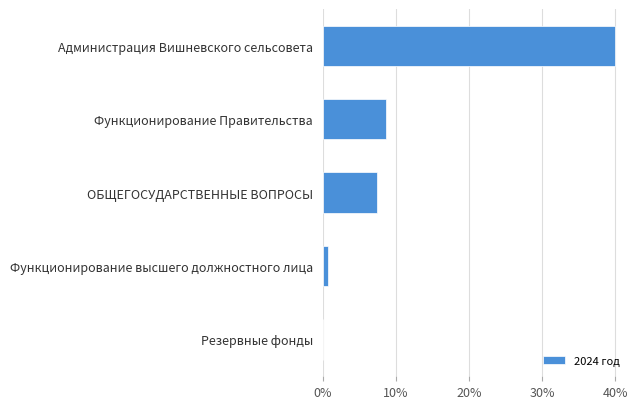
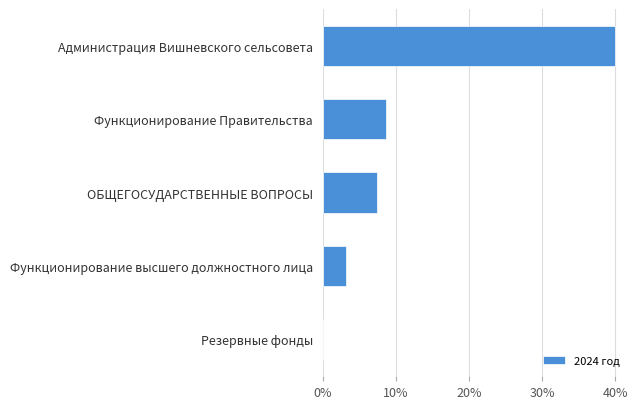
  {
    "Администрация Вишневского сельсовета": "40%",
    "Функционирование Правительства": "9%",
    "ОБЩЕГОСУДАРСТВЕННЫЕ ВОПРОСЫ": "7%",
-   "Функционирование высшего должностного лица": "1%"
+   "Функционирование высшего должностного лица": "3%"
  }
